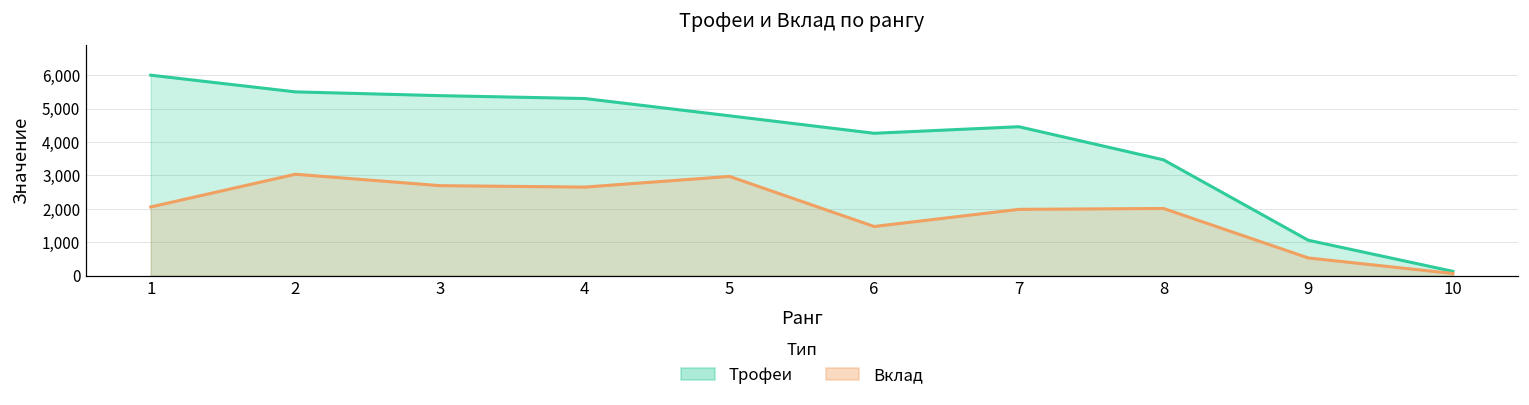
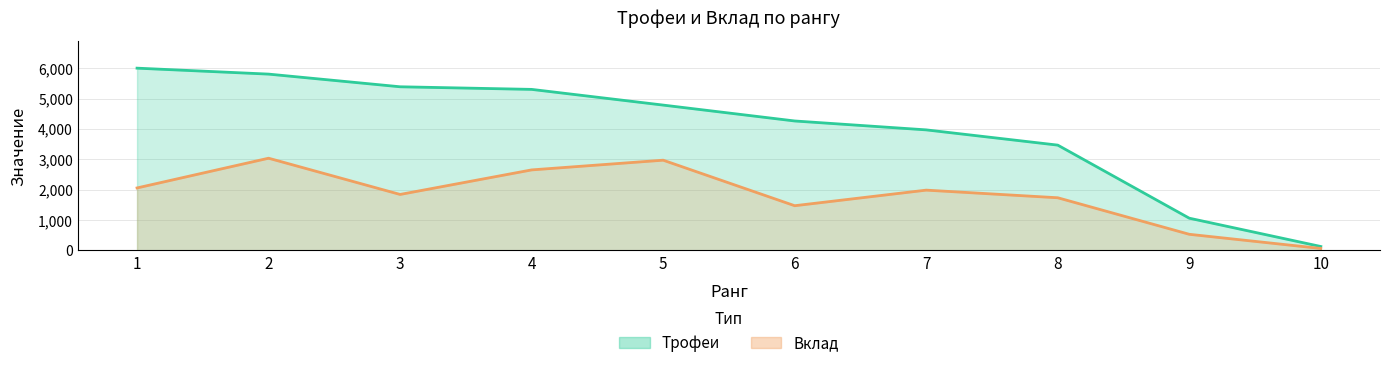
  {
    "Трофеи": {
      "1": "6,000",
-     "2": "5,500",
+     "2": "5,800",
      "3": "5,400",
      "4": "5,300",
      "5": "4,800",
      "6": "4,300",
-     "7": "4,500",
+     "7": "4,000",
      "8": "3,500",
      "9": "1,100"
    },
    "Вклад": {
      "1": "2,100",
      "2": "3,000",
-     "3": "2,700",
+     "3": "1,800",
      "4": "2,700",
      "5": "3,000",
      "6": "1,500",
      "7": "2,000",
-     "8": "2,000",
+     "8": "1,700",
      "9": "500"
    }
  }
